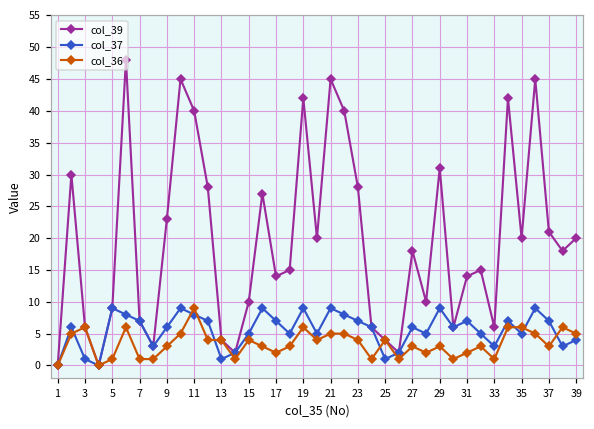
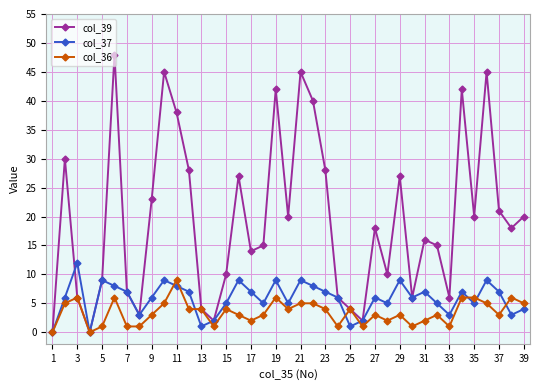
  {
    "col_39": {
      "9": 23,
-     "11": 40,
+     "11": 38,
      "15": 10,
      "17": 14,
      "19": 42,
      "21": 45,
      "23": 28,
      "27": 18,
-     "29": 31,
-     "31": 14,
+     "29": 27,
+     "31": 16,
      "33": 6,
      "35": 20,
      "37": 21,
      "39": 20
    },
    "col_37": {
-     "3": 1,
+     "3": 12,
      "9": 6,
      "11": 8,
      "13": 1,
      "15": 5,
      "17": 7,
      "19": 9,
      "21": 9,
      "23": 7,
      "25": 1,
      "27": 6,
      "29": 9,
      "31": 7,
      "33": 3,
      "35": 5,
      "37": 7,
      "39": 4
    },
    "col_36": {
      "5": 1,
      "7": 1,
      "9": 3,
      "11": 9,
      "15": 4,
      "17": 2,
      "19": 6,
      "21": 5,
      "23": 4,
      "27": 3,
      "29": 3,
      "31": 2,
      "33": 1,
      "35": 6,
      "37": 3,
      "39": 5
    }
  }
